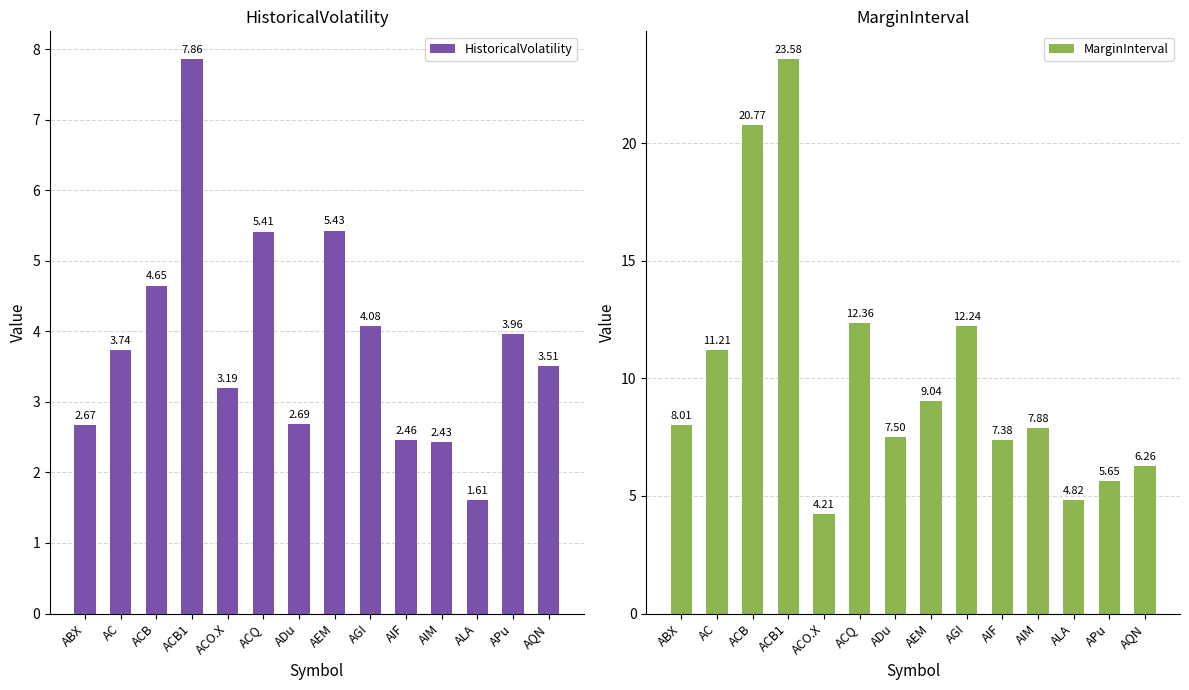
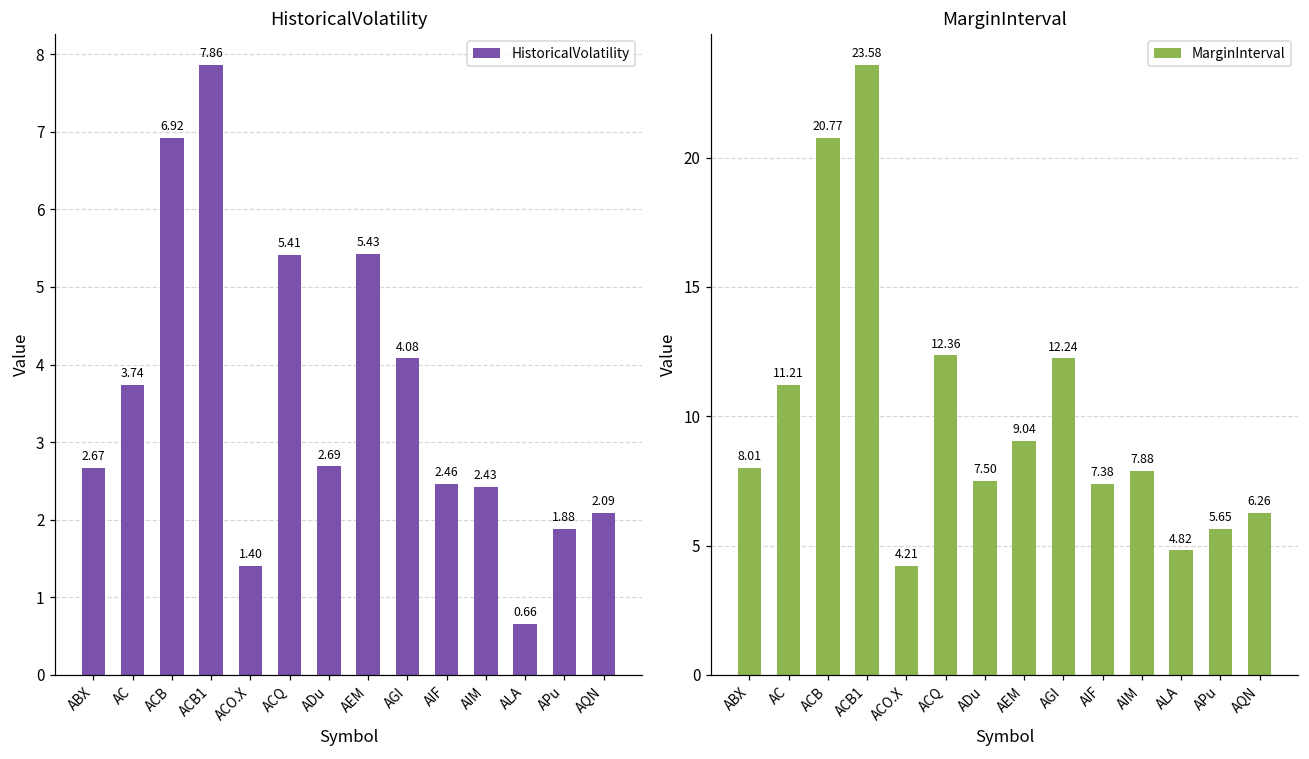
  {
    "HistoricalVolatility": {
      "ABX": 2.67,
      "AC": 3.74,
-     "ACB": 4.65,
+     "ACB": 6.92,
      "ACB1": 7.86,
-     "ACO.X": 3.19,
+     "ACO.X": 1.40,
      "ACQ": 5.41,
      "ADu": 2.69,
      "AEM": 5.43,
      "AGI": 4.08,
      "AIF": 2.46,
      "AIM": 2.43,
-     "ALA": 1.61,
-     "APu": 3.96,
-     "AQN": 3.51
+     "ALA": 0.66,
+     "APu": 1.88,
+     "AQN": 2.09
    },
    "MarginInterval": {
      "ABX": 8.01,
      "AC": 11.21,
      "ACB": 20.77,
      "ACB1": 23.58,
      "ACO.X": 4.21,
      "ACQ": 12.36,
      "ADu": 7.50,
      "AEM": 9.04,
      "AGI": 12.24,
      "AIF": 7.38,
      "AIM": 7.88,
      "ALA": 4.82,
      "APu": 5.65,
      "AQN": 6.26
    }
  }
